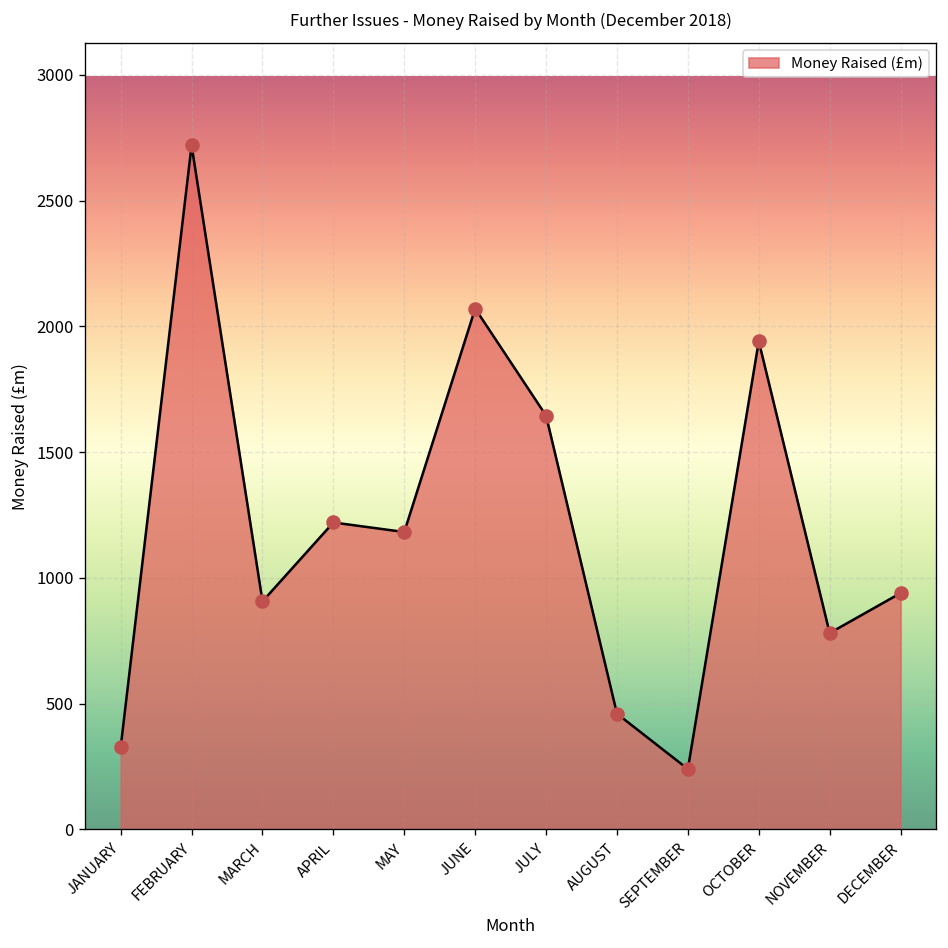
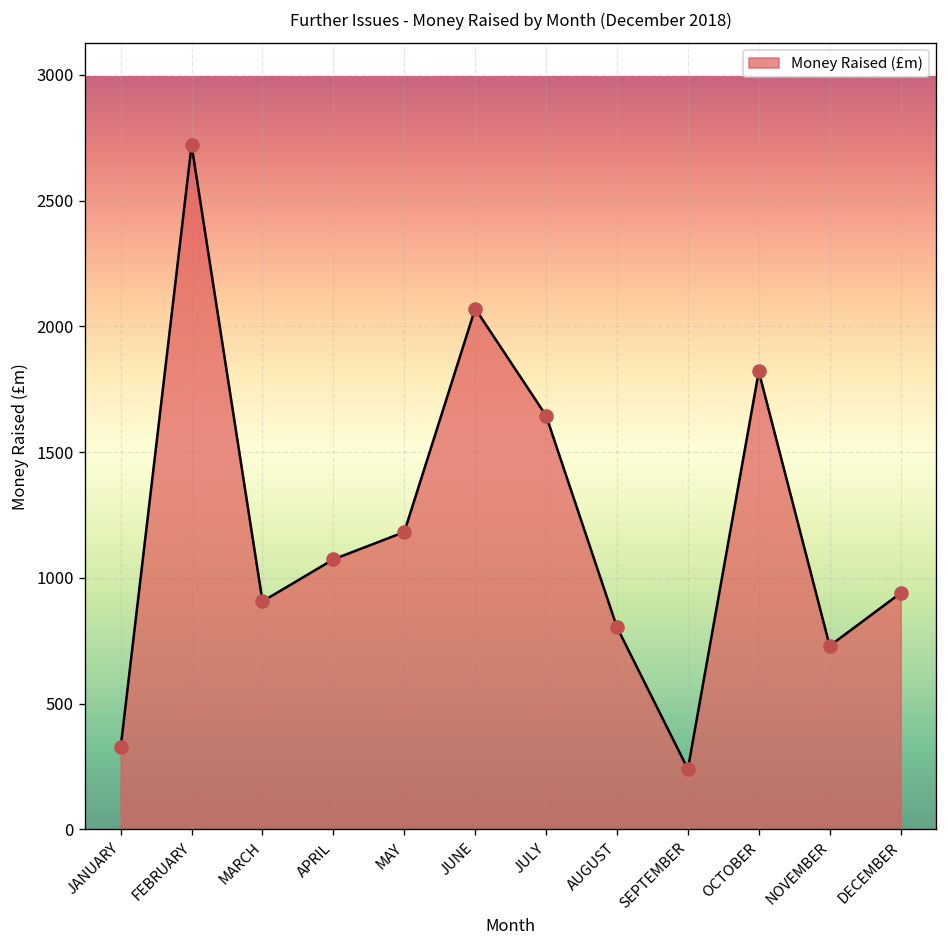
  {
    "JANUARY": 330,
    "FEBRUARY": 2720,
    "MARCH": 910,
-   "APRIL": 1220,
+   "APRIL": 1070,
    "MAY": 1180,
    "JUNE": 2070,
    "JULY": 1650,
-   "AUGUST": 460,
+   "AUGUST": 800,
    "SEPTEMBER": 240,
-   "OCTOBER": 1940,
-   "NOVEMBER": 780,
+   "OCTOBER": 1820,
+   "NOVEMBER": 730,
    "DECEMBER": 940
  }
